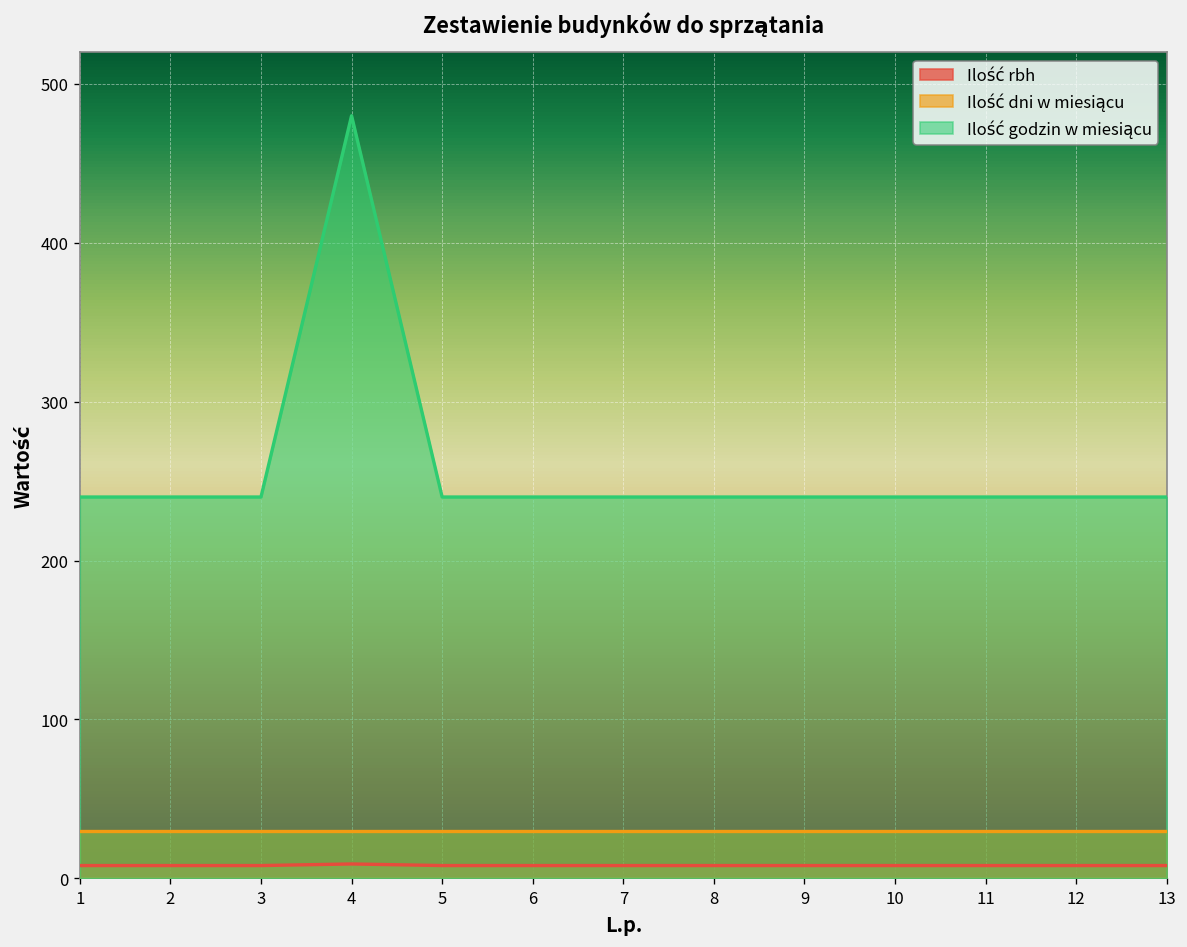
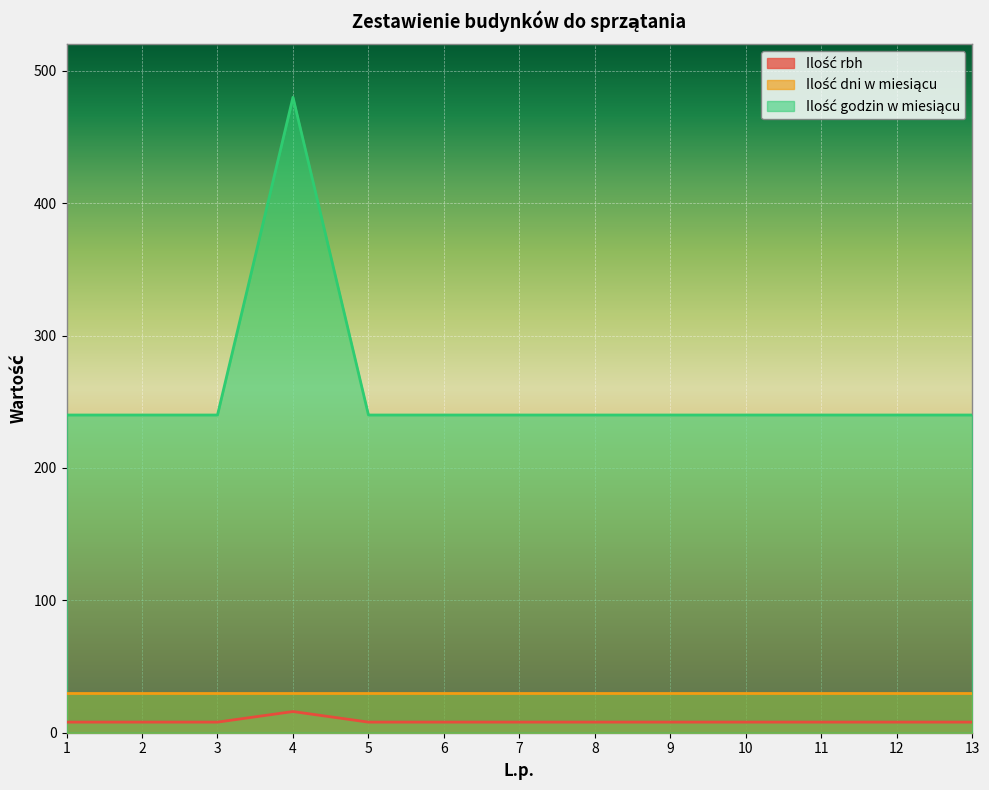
  {
    "Ilość rbh": {
      "1": 8,
      "2": 8,
      "3": 8,
-     "4": 9,
+     "4": 16,
      "5": 8,
      "6": 8,
      "7": 8,
      "8": 8,
      "9": 8,
      "10": 8,
      "11": 8,
      "12": 8,
      "13": 8
    },
    "Ilość dni w miesiącu": {
      "1": 30,
      "2": 30,
      "3": 30,
      "4": 30,
      "5": 30,
      "6": 30,
      "7": 30,
      "8": 30,
      "9": 30,
      "10": 30,
      "11": 30,
      "12": 30,
      "13": 30
    },
    "Ilość godzin w miesiącu": {
      "1": 240,
      "2": 240,
      "3": 240,
      "4": 480,
      "5": 240,
      "6": 240,
      "7": 240,
      "8": 240,
      "9": 240,
      "10": 240,
      "11": 240,
      "12": 240,
      "13": 240
    }
  }
